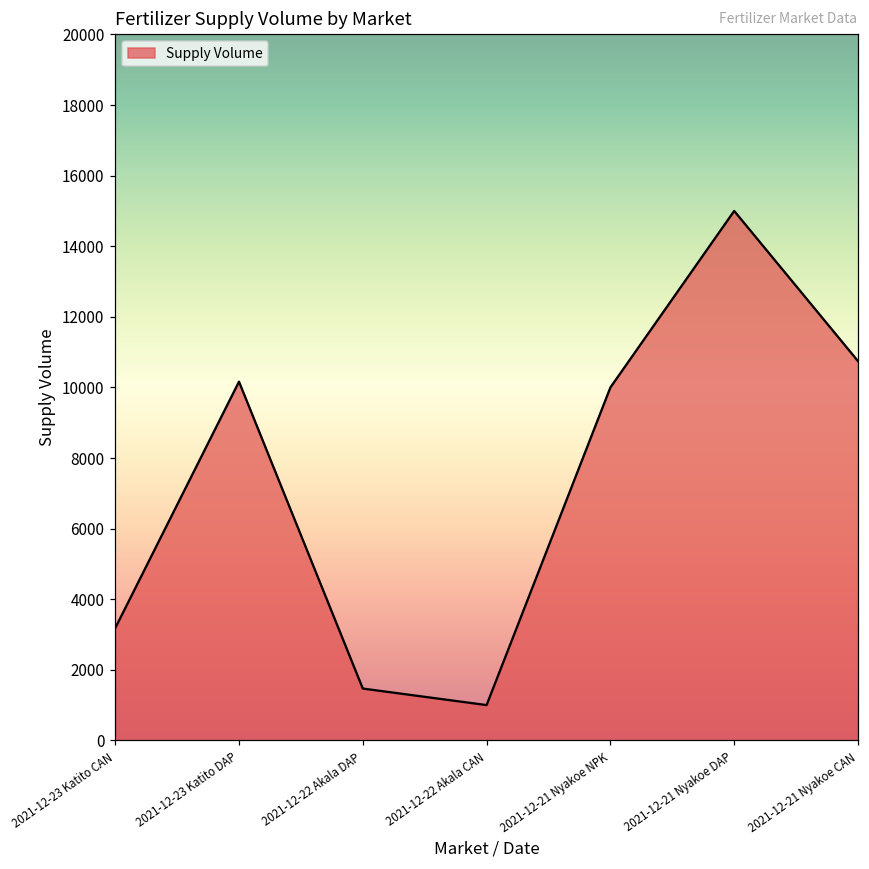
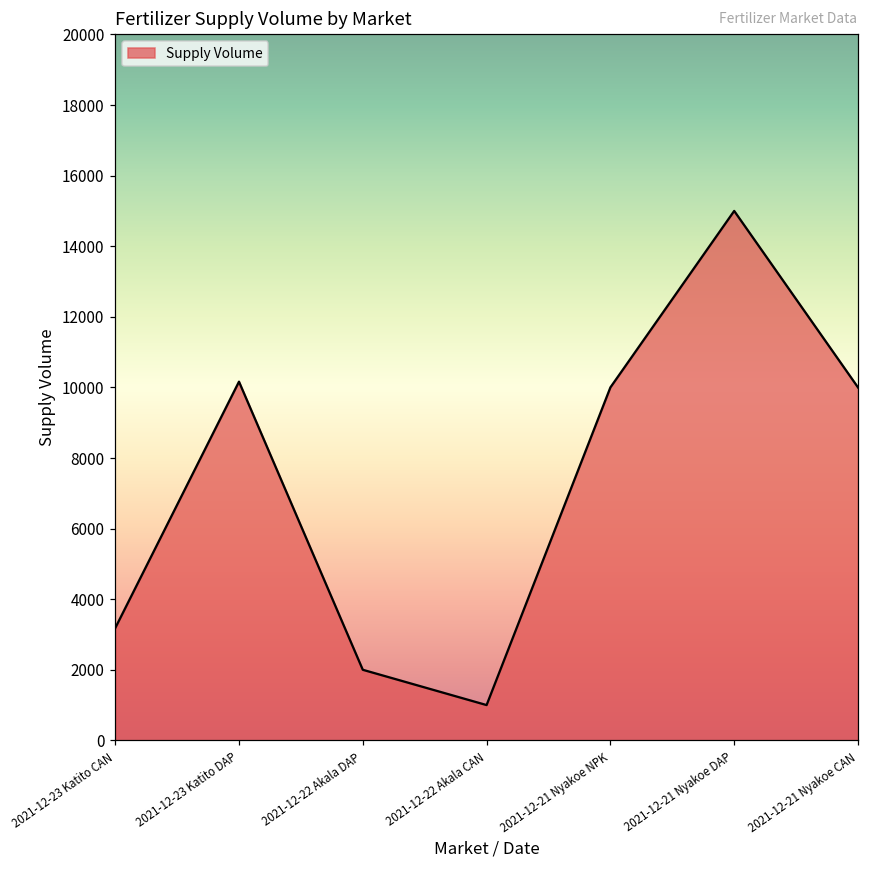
  {
    "2021-12-23 Katito CAN": 3200,
    "2021-12-23 Katito DAP": 10200,
-   "2021-12-22 Akala DAP": 1500,
+   "2021-12-22 Akala DAP": 2000,
    "2021-12-22 Akala CAN": 1000,
    "2021-12-21 Nyakoe NPK": 10000,
    "2021-12-21 Nyakoe DAP": 15000,
-   "2021-12-21 Nyakoe CAN": 10700
+   "2021-12-21 Nyakoe CAN": 10000
  }
